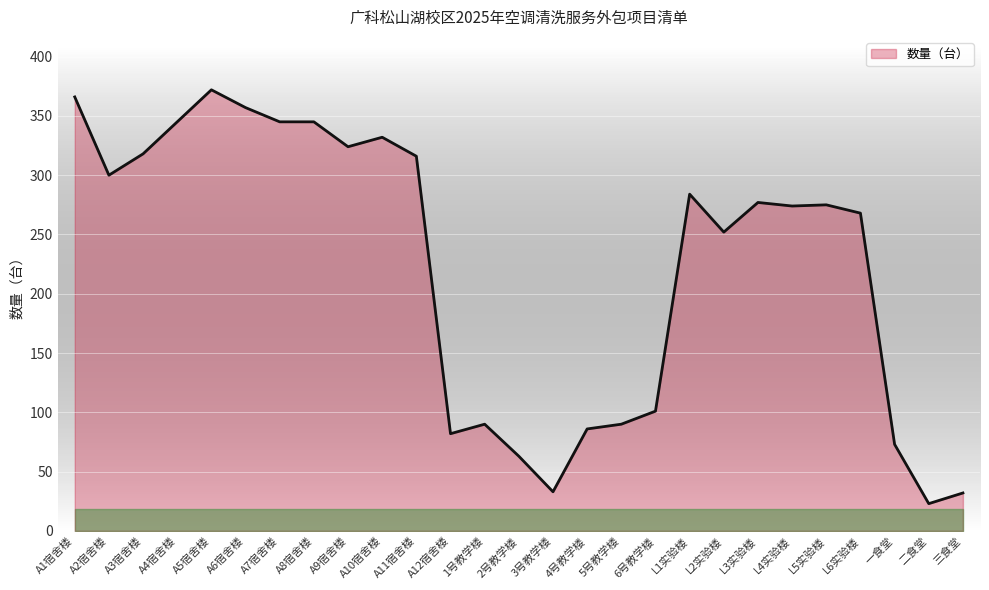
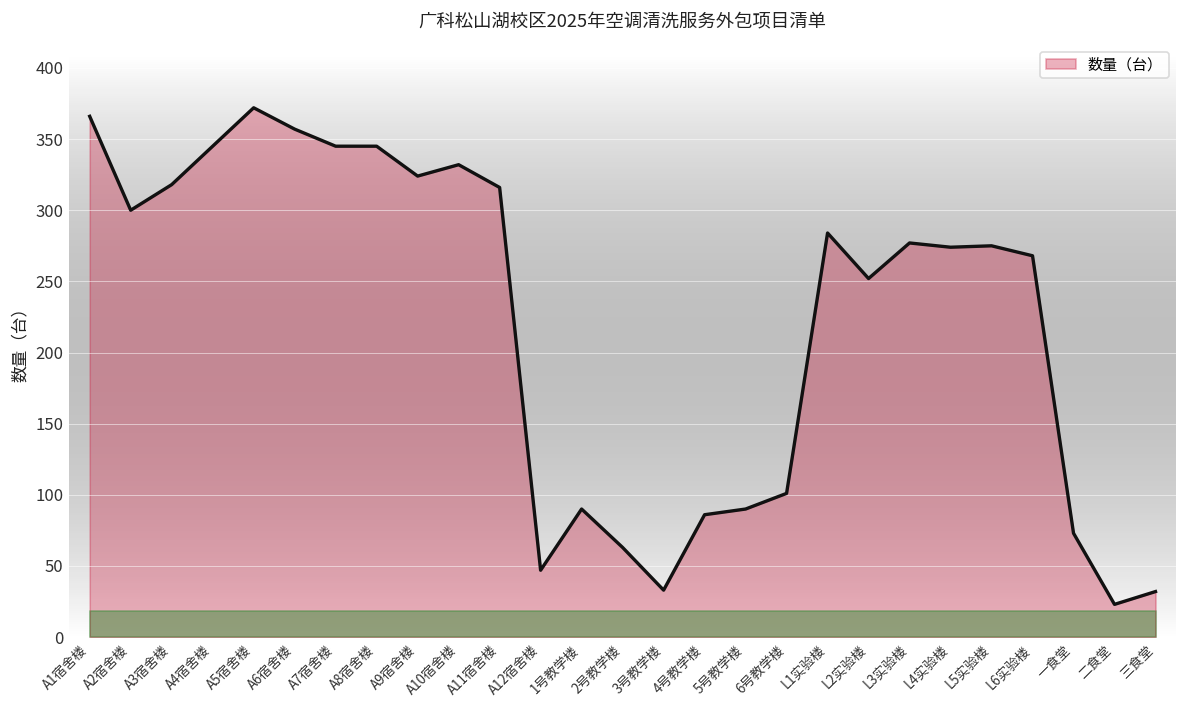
  {
    "数量（台）": {
      "A1宿舍楼": 366,
      "A2宿舍楼": 300,
      "A3宿舍楼": 318,
      "A4宿舍楼": 345,
      "A5宿舍楼": 372,
      "A6宿舍楼": 357,
      "A7宿舍楼": 345,
      "A8宿舍楼": 345,
      "A9宿舍楼": 324,
      "A10宿舍楼": 332,
      "A11宿舍楼": 316,
-     "A12宿舍楼": 82,
+     "A12宿舍楼": 47,
      "1号教学楼": 90,
      "2号教学楼": 63,
      "3号教学楼": 33,
      "4号教学楼": 86,
      "5号教学楼": 90,
      "6号教学楼": 101,
      "L1实验楼": 284,
      "L2实验楼": 252,
      "L3实验楼": 277,
      "L4实验楼": 274,
      "L5实验楼": 275,
      "L6实验楼": 268,
      "一食堂": 73,
      "二食堂": 23,
      "三食堂": 32
    }
  }
